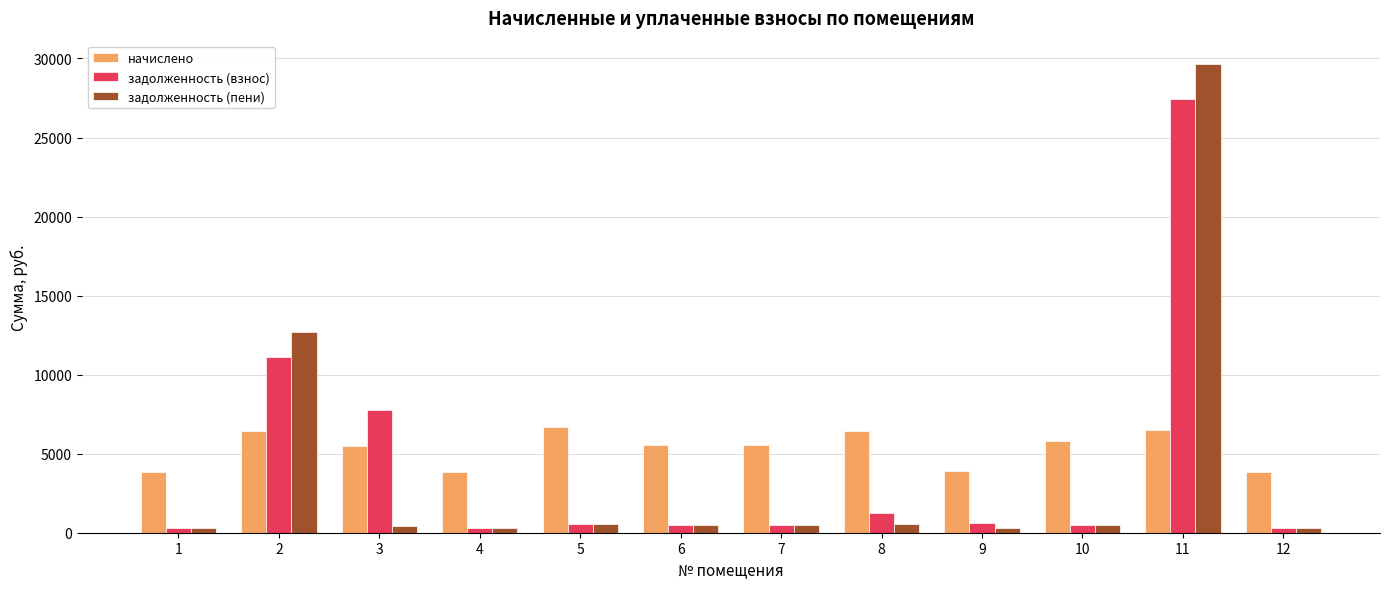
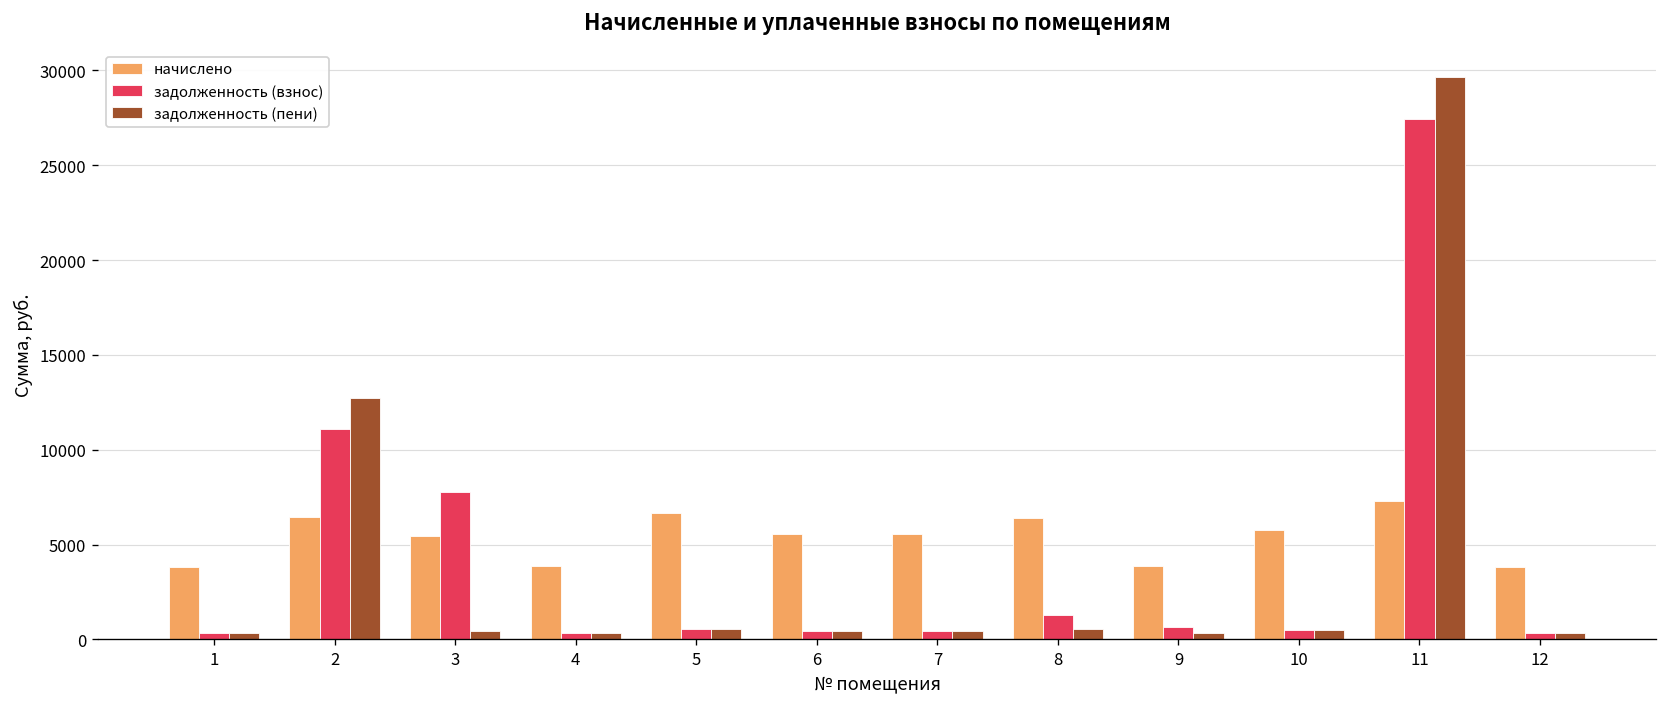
  {
    "начислено": {
      "1": 3800,
      "2": 6500,
      "3": 5500,
      "4": 3900,
      "5": 6700,
      "6": 5600,
      "7": 5500,
      "8": 6400,
      "9": 3900,
      "10": 5800,
-     "11": 6500,
+     "11": 7300,
      "12": 3800
    },
    "задолженность (взнос)": {
      "1": 300,
      "2": 11100,
      "3": 7800,
      "4": 300,
      "5": 600,
      "6": 500,
      "7": 500,
      "8": 1300,
      "9": 600,
      "10": 500,
      "11": 27400,
      "12": 300
    },
    "задолженность (пени)": {
      "1": 300,
      "2": 12700,
      "3": 500,
      "4": 300,
      "5": 600,
      "6": 500,
      "7": 500,
      "8": 500,
      "9": 300,
      "10": 500,
      "11": 29600,
      "12": 300
    }
  }
